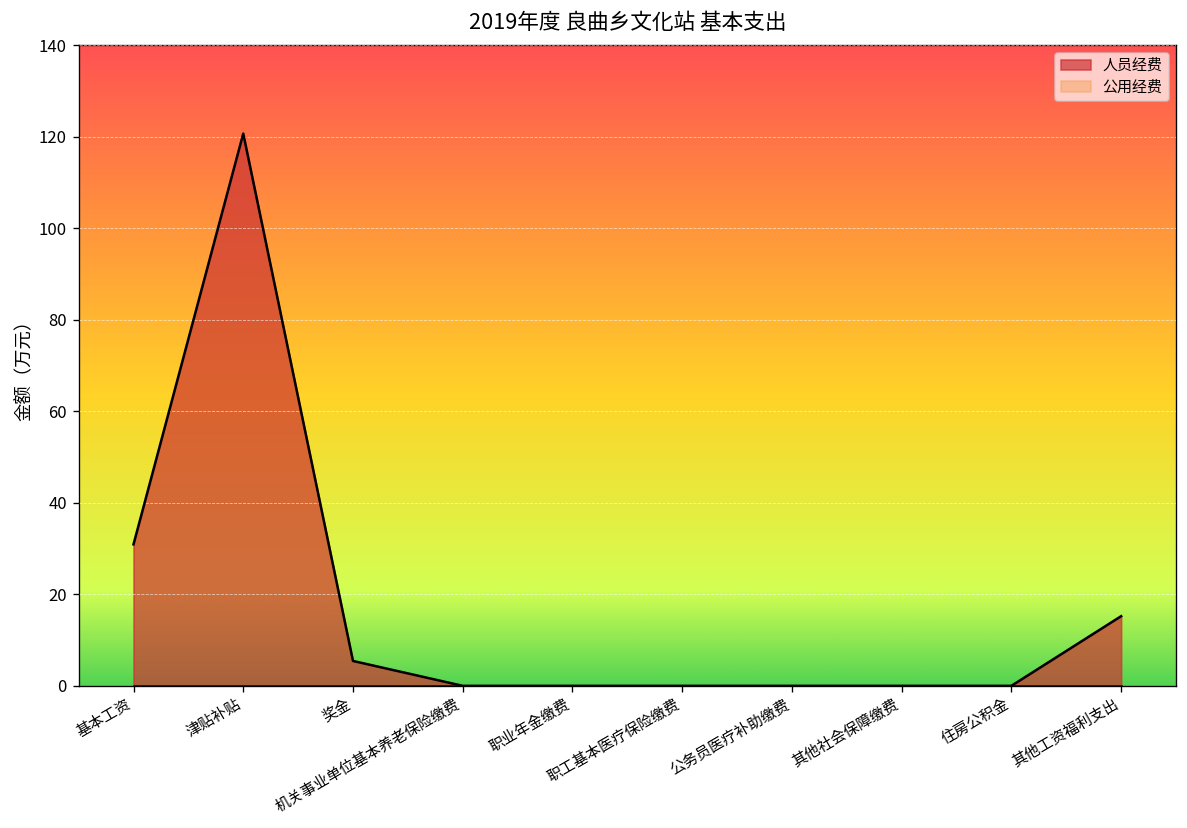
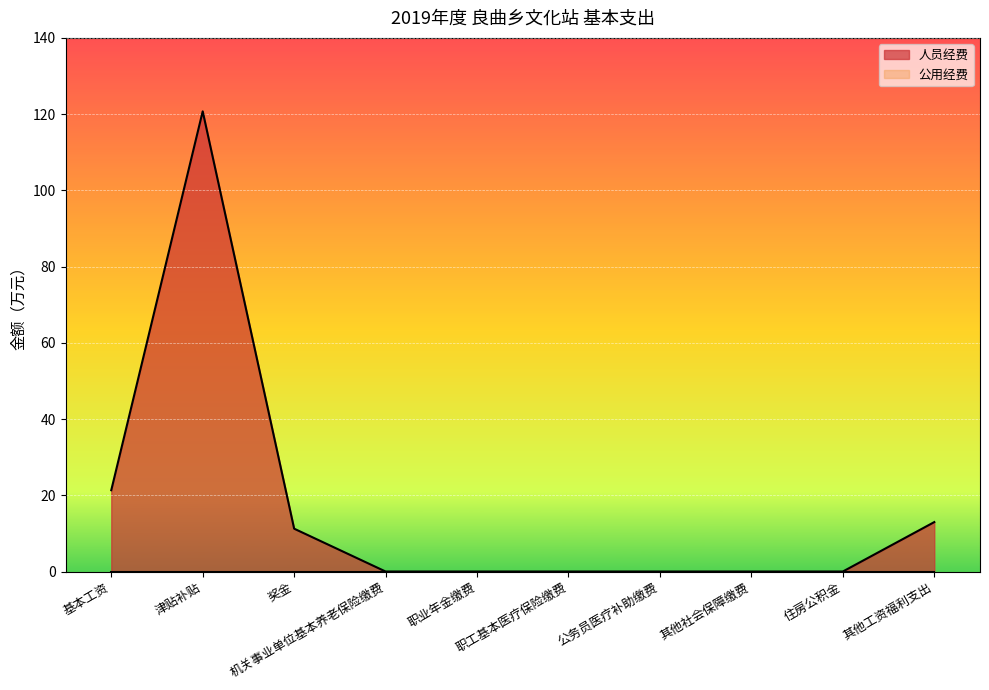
  {
    "人员经费": {
-     "基本工资": 31,
+     "基本工资": 21,
      "津贴补贴": 121,
-     "奖金": 5,
-     "其他工资福利支出": 15
+     "奖金": 11,
+     "其他工资福利支出": 13
    },
    "公用经费": {
      "基本工资": 0,
      "津贴补贴": 0,
      "奖金": 0,
      "其他工资福利支出": 0
    }
  }
